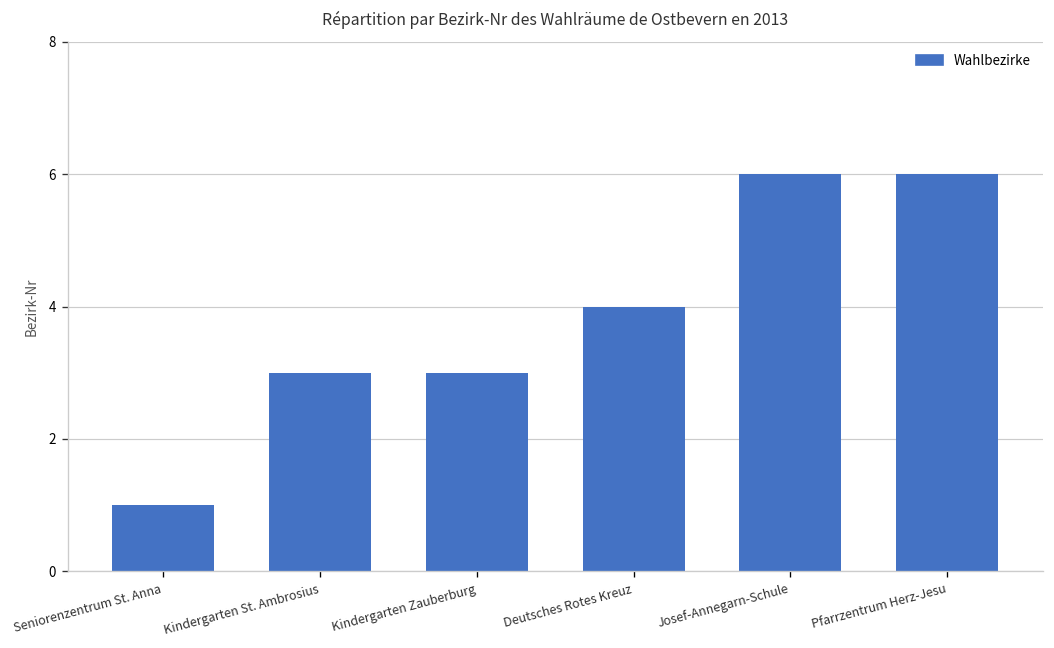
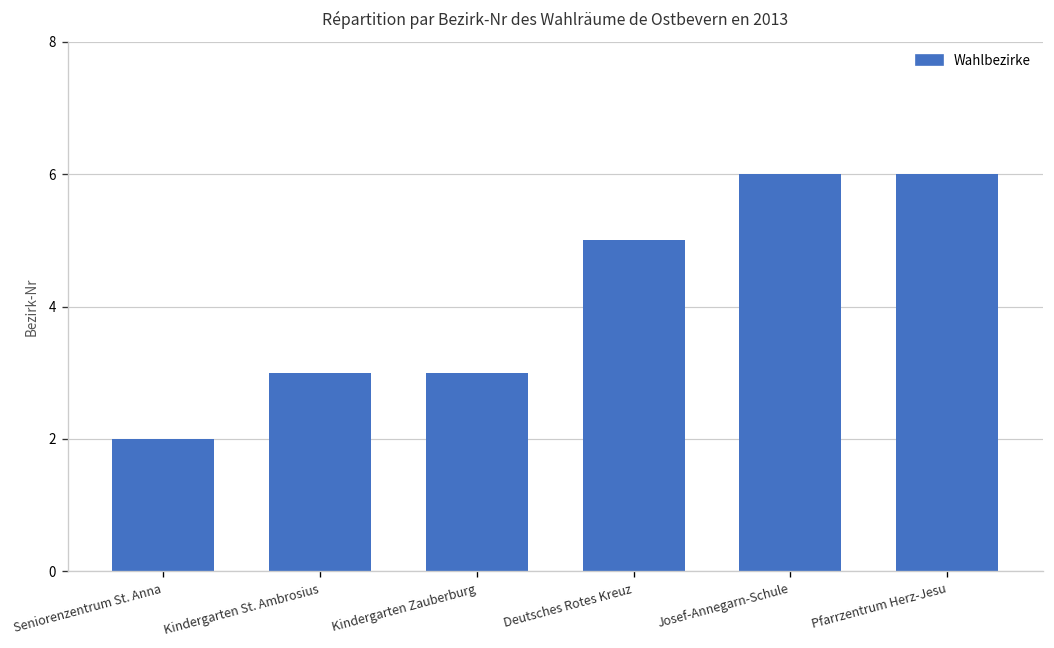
  {
-   "Seniorenzentrum St. Anna": 1,
+   "Seniorenzentrum St. Anna": 2,
    "Kindergarten St. Ambrosius": 3,
    "Kindergarten Zauberburg": 3,
-   "Deutsches Rotes Kreuz": 4,
+   "Deutsches Rotes Kreuz": 5,
    "Josef-Annegarn-Schule": 6,
    "Pfarrzentrum Herz-Jesu": 6
  }
